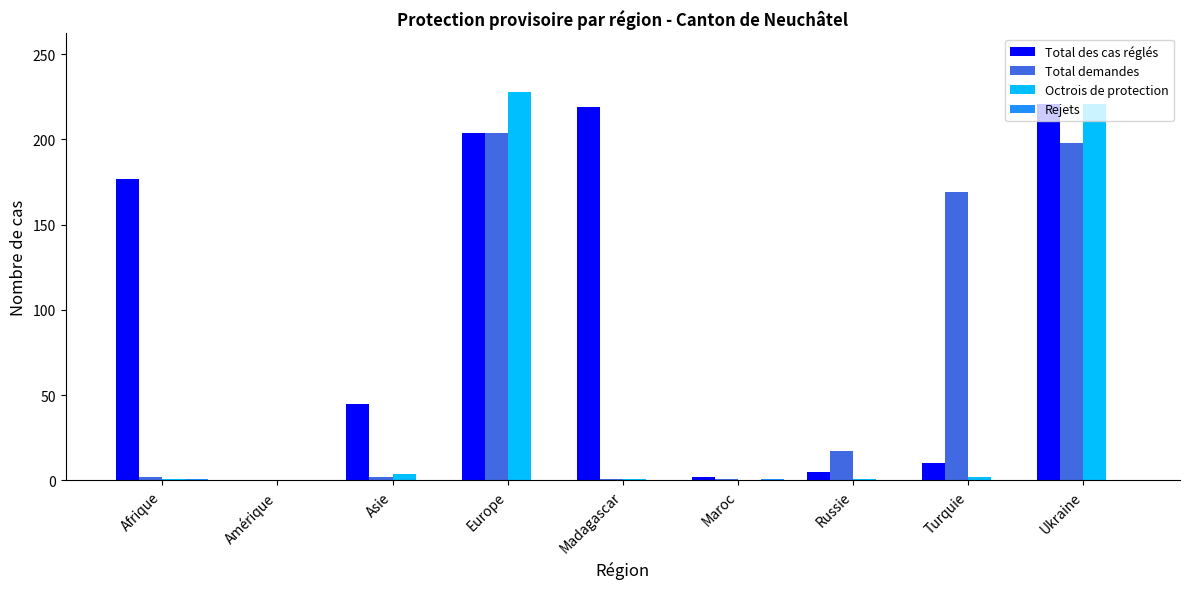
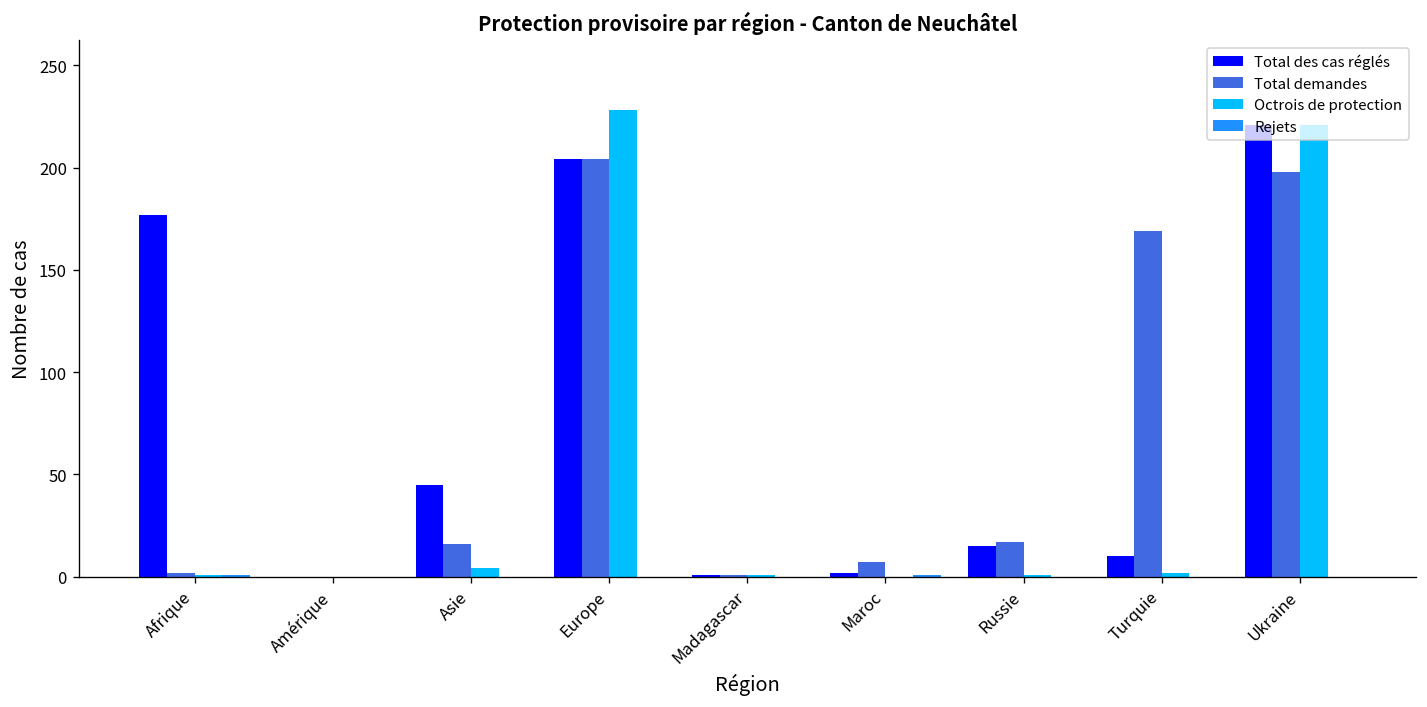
  {
    "Total des cas réglés": {
      "Afrique": 177,
      "Amérique": 0,
      "Asie": 45,
      "Europe": 204,
-     "Madagascar": 219,
+     "Madagascar": 1,
      "Maroc": 2,
-     "Russie": 5,
+     "Russie": 15,
      "Turquie": 10
    },
    "Total demandes": {
      "Afrique": 2,
      "Amérique": 0,
-     "Asie": 2,
+     "Asie": 16,
      "Europe": 204,
-     "Maroc": 1,
+     "Maroc": 7,
      "Russie": 17,
      "Turquie": 169,
      "Ukraine": 198
    }
  }
